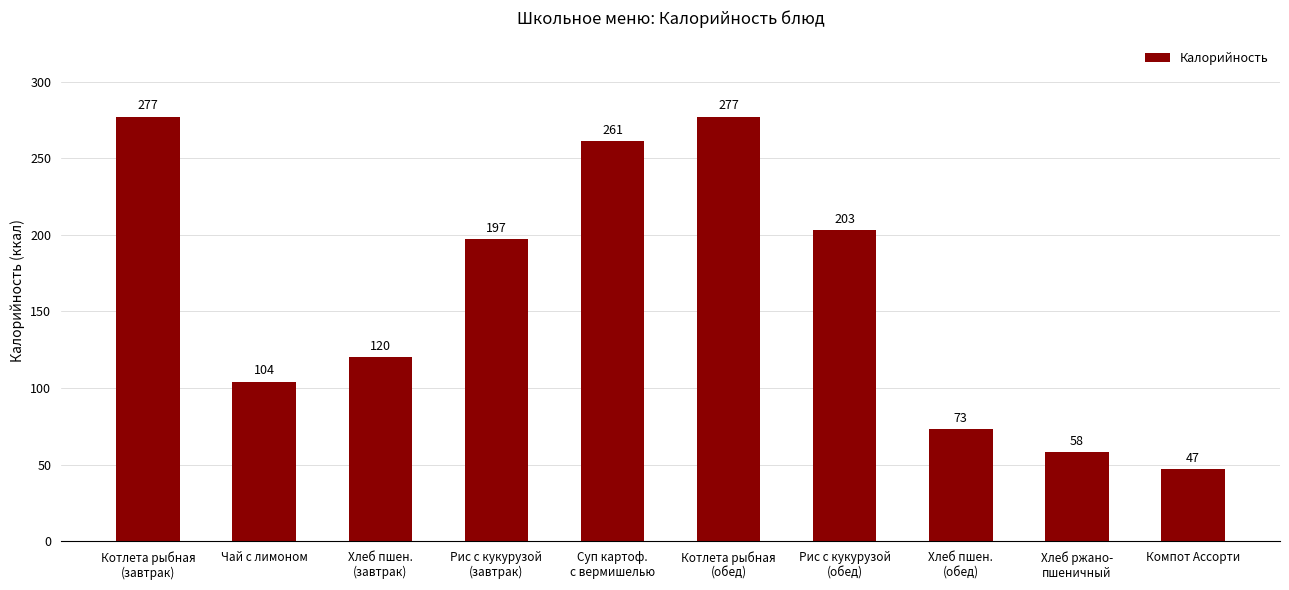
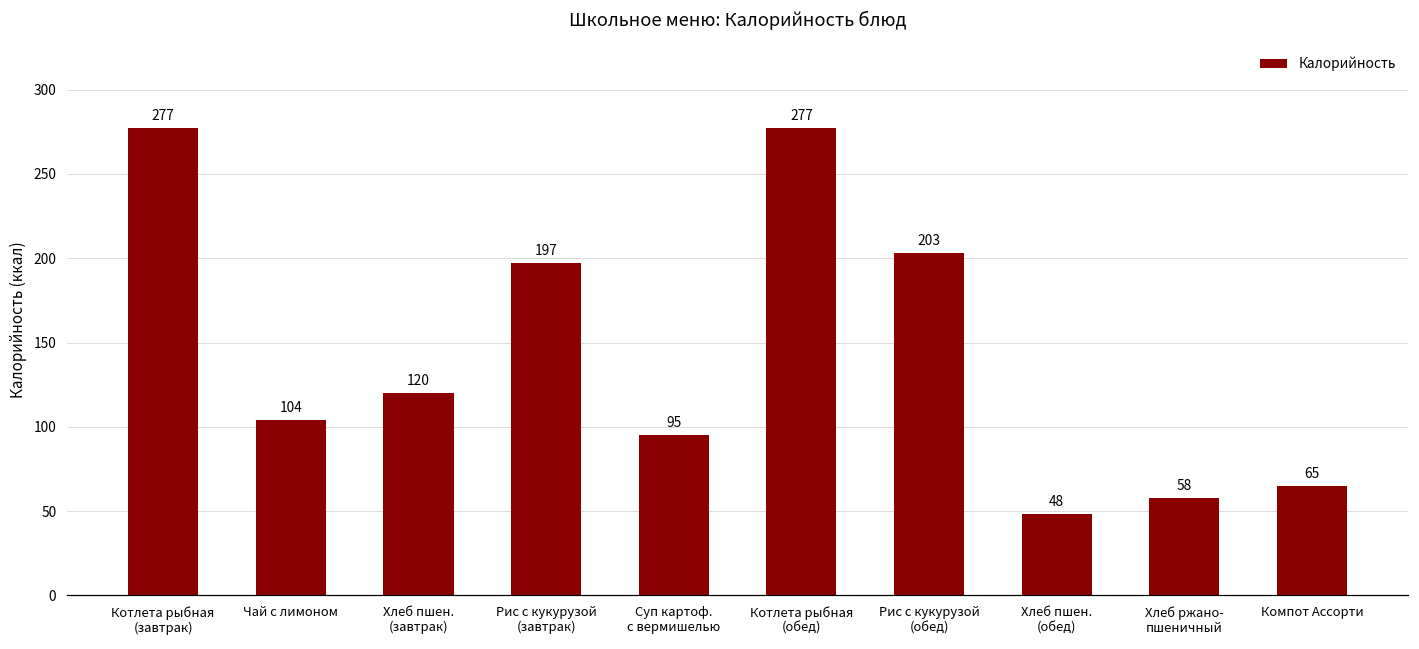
  {
    "Котлета рыбная (завтрак)": 277,
    "Чай с лимоном": 104,
    "Хлеб пшен. (завтрак)": 120,
    "Рис с кукурузой (завтрак)": 197,
-   "Суп картоф. с вермишелью": 261,
+   "Суп картоф. с вермишелью": 95,
    "Котлета рыбная (обед)": 277,
    "Рис с кукурузой (обед)": 203,
-   "Хлеб пшен. (обед)": 73,
+   "Хлеб пшен. (обед)": 48,
    "Хлеб ржано- пшеничный": 58,
-   "Компот Ассорти": 47
+   "Компот Ассорти": 65
  }
